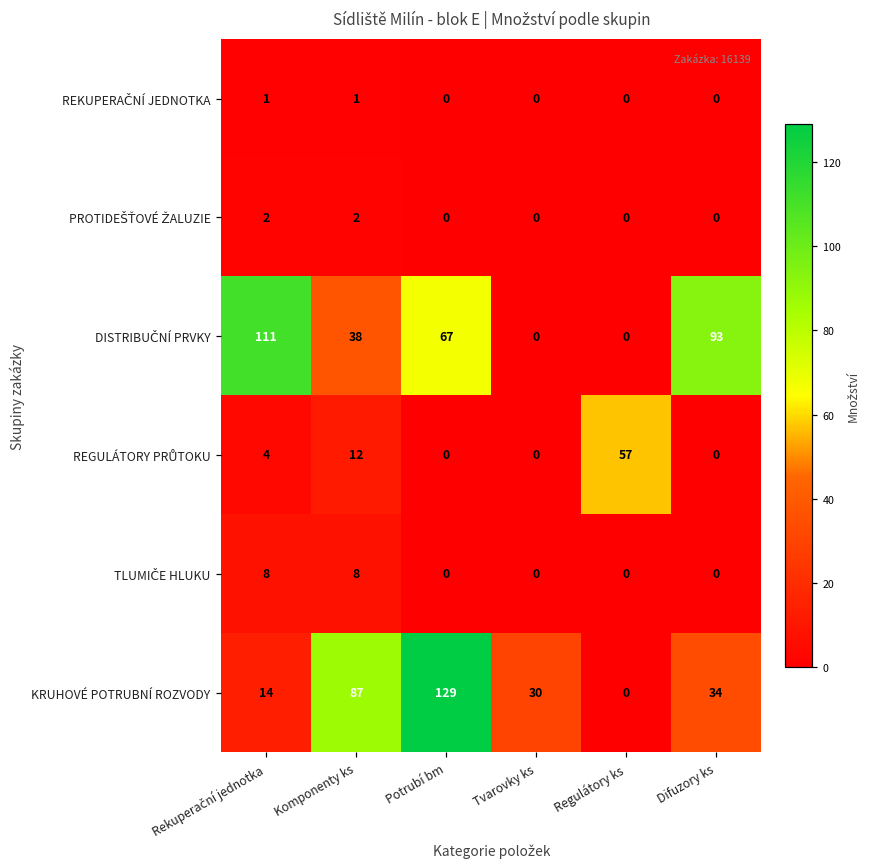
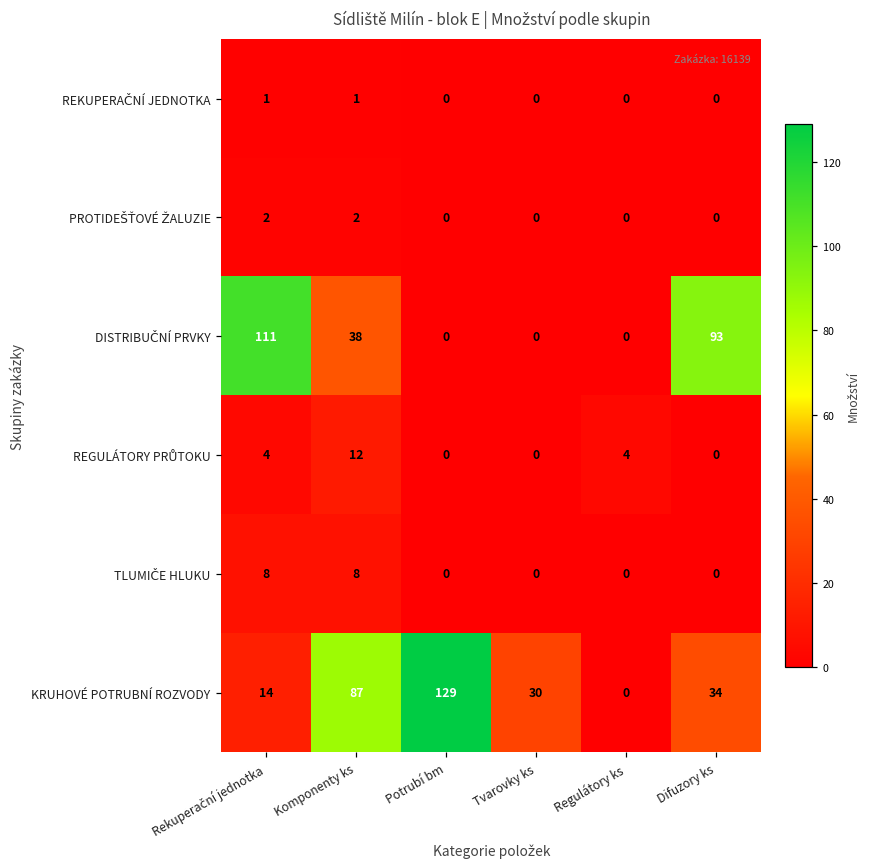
  {
    "REKUPERAČNÍ JEDNOTKA": {
      "Rekuperační jednotka": 1,
      "Komponenty ks": 1,
      "Potrubí bm": 0,
      "Tvarovky ks": 0,
      "Regulátory ks": 0
    },
    "PROTIDEŠŤOVÉ ŽALUZIE": {
      "Rekuperační jednotka": 2,
      "Komponenty ks": 2,
      "Potrubí bm": 0,
      "Tvarovky ks": 0,
      "Regulátory ks": 0,
      "Difuzory ks": 0
    },
    "DISTRIBUČNÍ PRVKY": {
      "Rekuperační jednotka": 111,
      "Komponenty ks": 38,
-     "Potrubí bm": 67,
+     "Potrubí bm": 0,
      "Tvarovky ks": 0,
      "Regulátory ks": 0,
      "Difuzory ks": 93
    },
    "REGULÁTORY PRŮTOKU": {
      "Rekuperační jednotka": 4,
      "Komponenty ks": 12,
      "Potrubí bm": 0,
      "Tvarovky ks": 0,
-     "Regulátory ks": 57,
+     "Regulátory ks": 4,
      "Difuzory ks": 0
    },
    "TLUMIČE HLUKU": {
      "Rekuperační jednotka": 8,
      "Komponenty ks": 8,
      "Potrubí bm": 0,
      "Tvarovky ks": 0,
      "Regulátory ks": 0,
      "Difuzory ks": 0
    },
    "KRUHOVÉ POTRUBNÍ ROZVODY": {
      "Rekuperační jednotka": 14,
      "Komponenty ks": 87,
      "Potrubí bm": 129,
      "Tvarovky ks": 30,
      "Regulátory ks": 0,
      "Difuzory ks": 34
    }
  }
